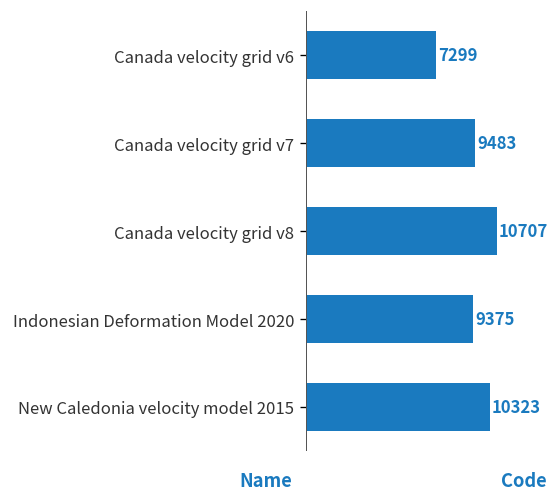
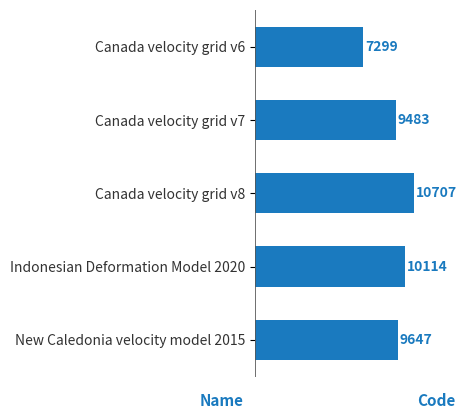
  {
    "Canada velocity grid v6": 7299,
    "Canada velocity grid v7": 9483,
    "Canada velocity grid v8": 10707,
-   "Indonesian Deformation Model 2020": 9375,
-   "New Caledonia velocity model 2015": 10323
+   "Indonesian Deformation Model 2020": 10114,
+   "New Caledonia velocity model 2015": 9647
  }
